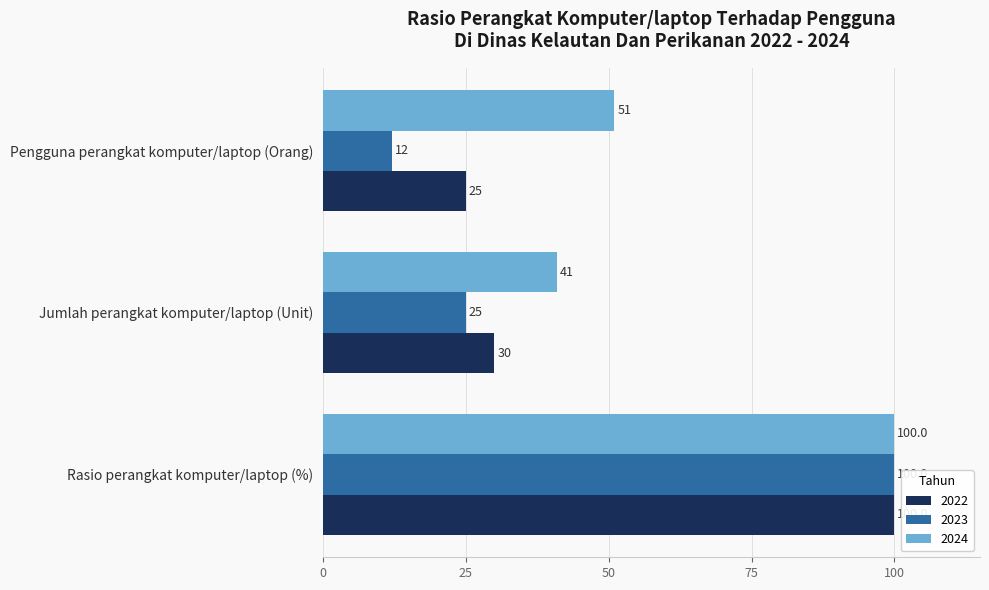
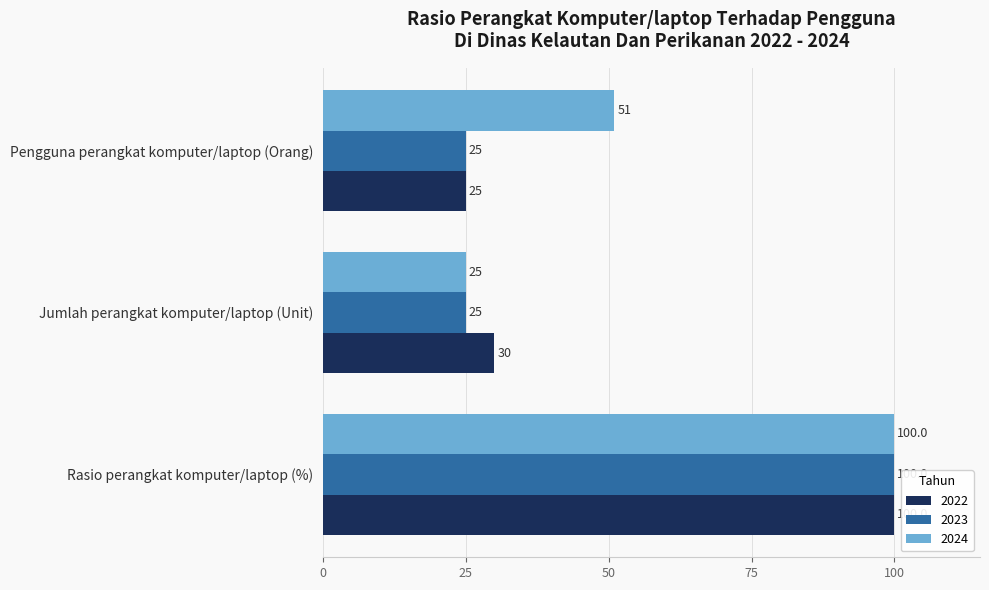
  {
    "2022": {
      "Pengguna perangkat komputer/laptop (Orang)": 25,
      "Jumlah perangkat komputer/laptop (Unit)": 30
    },
    "2023": {
-     "Pengguna perangkat komputer/laptop (Orang)": 12,
+     "Pengguna perangkat komputer/laptop (Orang)": 25,
      "Jumlah perangkat komputer/laptop (Unit)": 25
    },
    "2024": {
      "Pengguna perangkat komputer/laptop (Orang)": 51,
-     "Jumlah perangkat komputer/laptop (Unit)": 41,
+     "Jumlah perangkat komputer/laptop (Unit)": 25,
      "Rasio perangkat komputer/laptop (%)": 100.0
    }
  }
